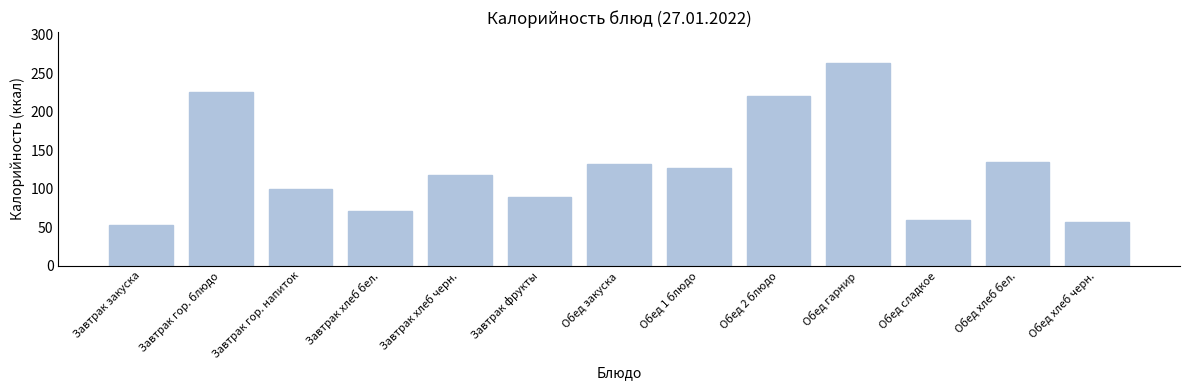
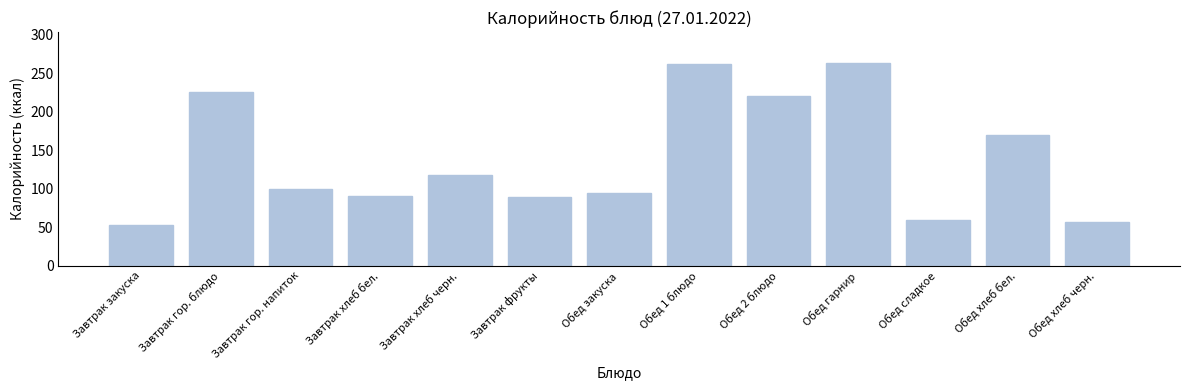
  {
    "Завтрак закуска": 50,
    "Завтрак гор. блюдо": 230,
    "Завтрак гор. напиток": 100,
-   "Завтрак хлеб бел.": 70,
+   "Завтрак хлеб бел.": 90,
    "Завтрак хлеб черн.": 120,
    "Завтрак фрукты": 90,
-   "Обед закуска": 130,
-   "Обед 1 блюдо": 130,
+   "Обед закуска": 90,
+   "Обед 1 блюдо": 260,
    "Обед 2 блюдо": 220,
    "Обед гарнир": 260,
    "Обед сладкое": 60,
-   "Обед хлеб бел.": 140,
+   "Обед хлеб бел.": 170,
    "Обед хлеб черн.": 60
  }
